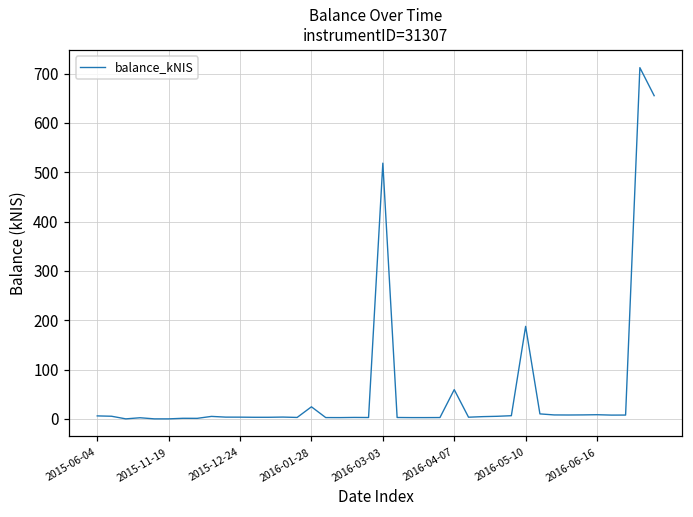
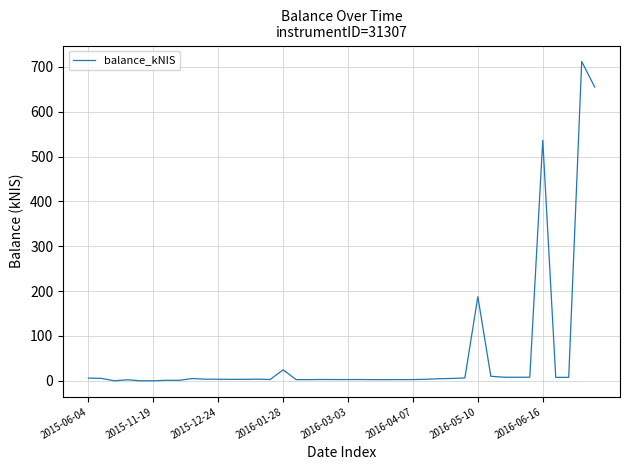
  {
    "2015-06-04": 10,
    "2015-11-19": 0,
    "2015-12-24": 0,
    "2016-01-28": 20,
-   "2016-03-03": 520,
-   "2016-04-07": 60,
+   "2016-03-03": 0,
+   "2016-04-07": 0,
    "2016-05-10": 190,
-   "2016-06-16": 10
+   "2016-06-16": 540
  }
